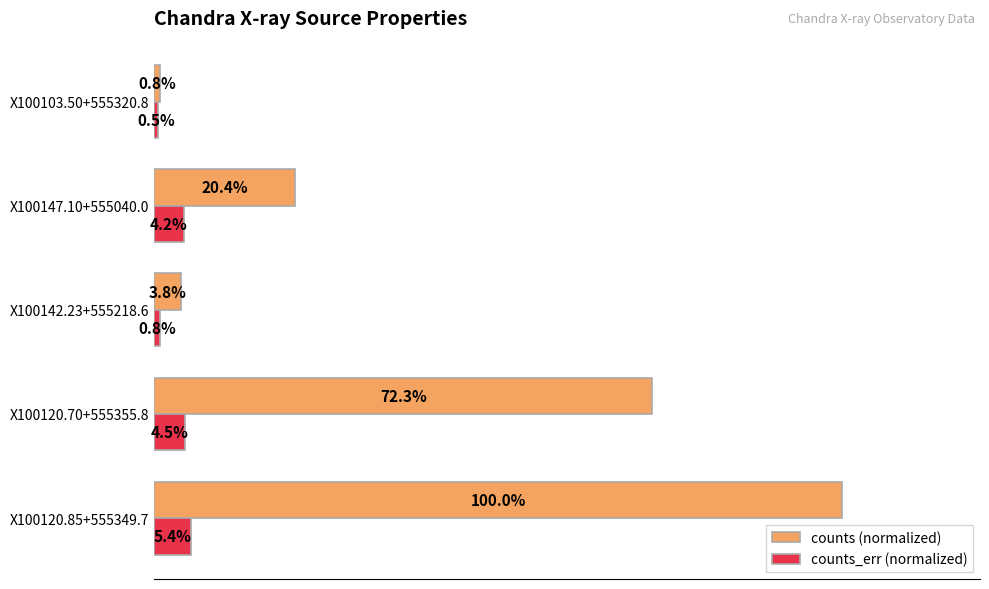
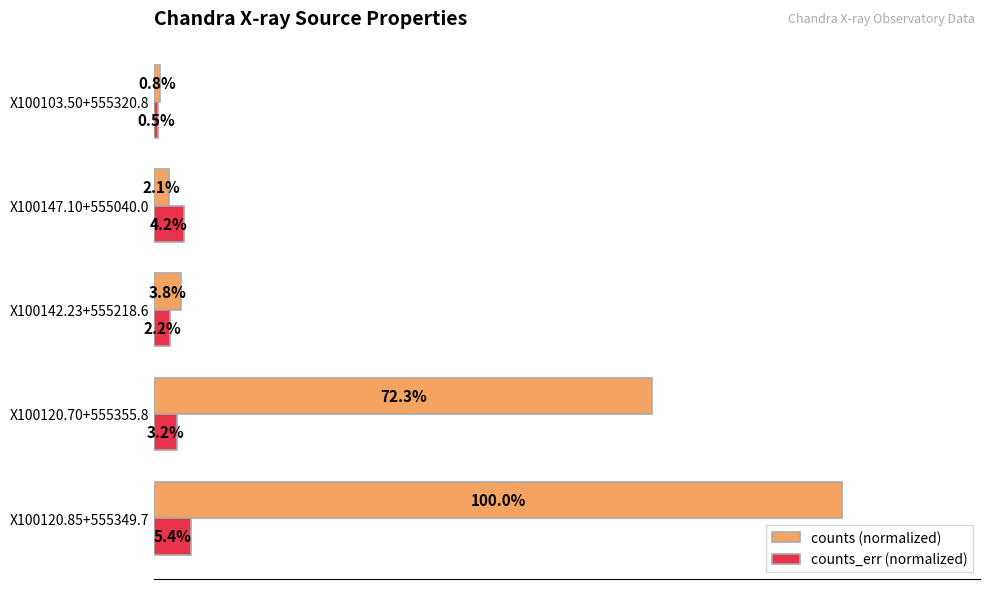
  {
    "counts (normalized)": {
      "X100103.50+555320.8": "0.8%",
-     "X100147.10+555040.0": "20.4%",
+     "X100147.10+555040.0": "2.1%",
      "X100142.23+555218.6": "3.8%",
      "X100120.70+555355.8": "72.3%",
      "X100120.85+555349.7": "100.0%"
    },
    "counts_err (normalized)": {
      "X100103.50+555320.8": "0.5%",
      "X100147.10+555040.0": "4.2%",
-     "X100142.23+555218.6": "0.8%",
-     "X100120.70+555355.8": "4.5%",
+     "X100142.23+555218.6": "2.2%",
+     "X100120.70+555355.8": "3.2%",
      "X100120.85+555349.7": "5.4%"
    }
  }
